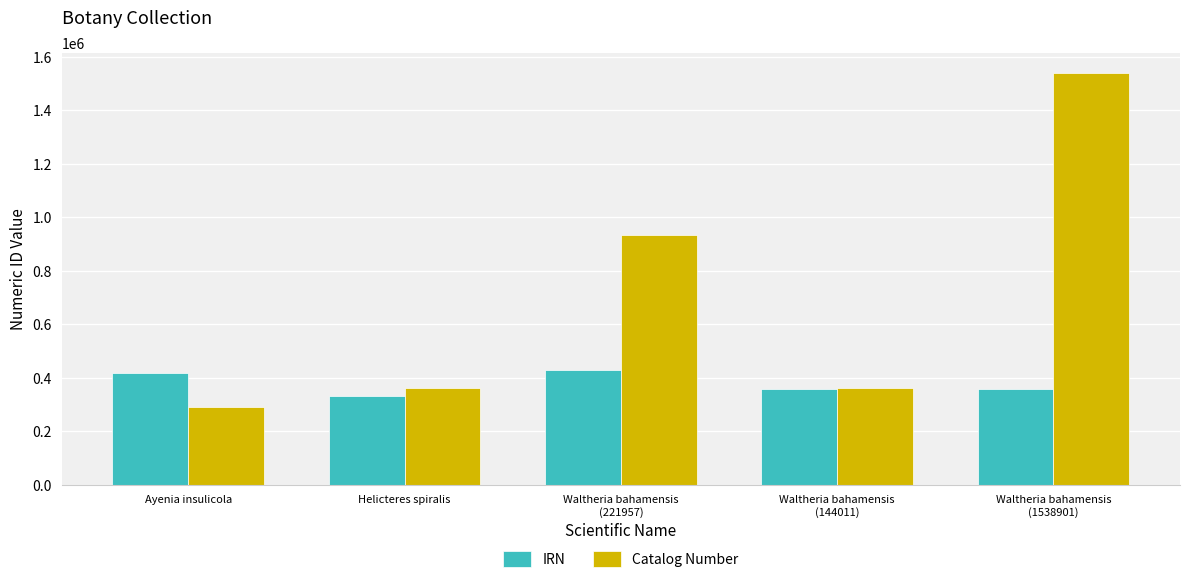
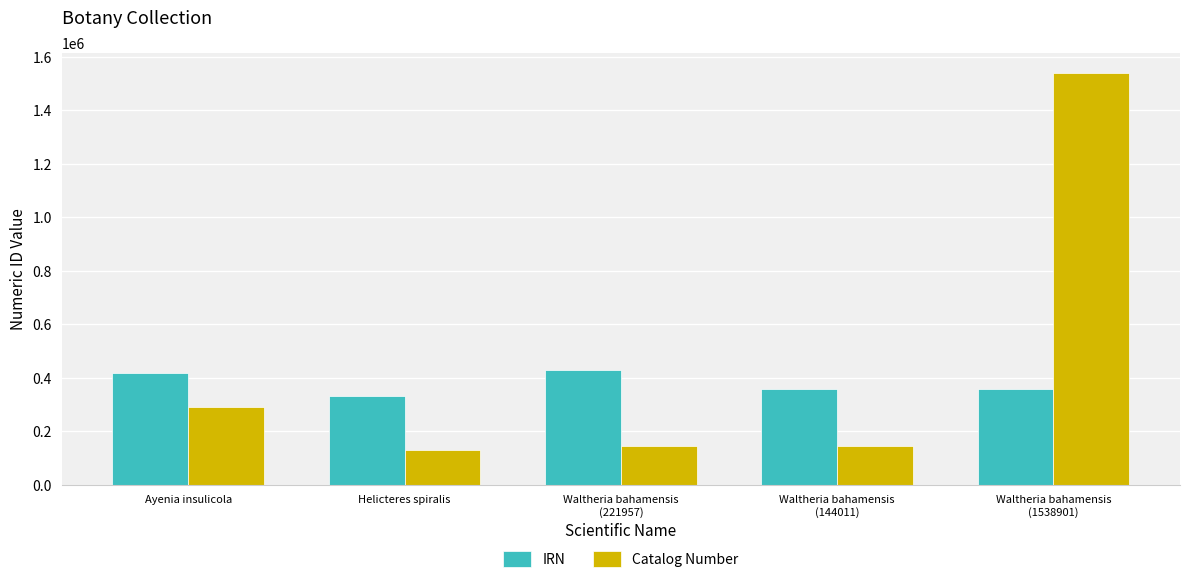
  {
    "IRN": {
      "Ayenia insulicola": 420000,
      "Helicteres spiralis": 330000,
      "Waltheria bahamensis (221957)": 430000,
      "Waltheria bahamensis (144011)": 360000,
      "Waltheria bahamensis (1538901)": 360000
    },
    "Catalog Number": {
      "Ayenia insulicola": 290000,
-     "Helicteres spiralis": 360000,
-     "Waltheria bahamensis (221957)": 930000,
-     "Waltheria bahamensis (144011)": 360000,
+     "Helicteres spiralis": 130000,
+     "Waltheria bahamensis (221957)": 140000,
+     "Waltheria bahamensis (144011)": 140000,
      "Waltheria bahamensis (1538901)": 1540000
    }
  }
